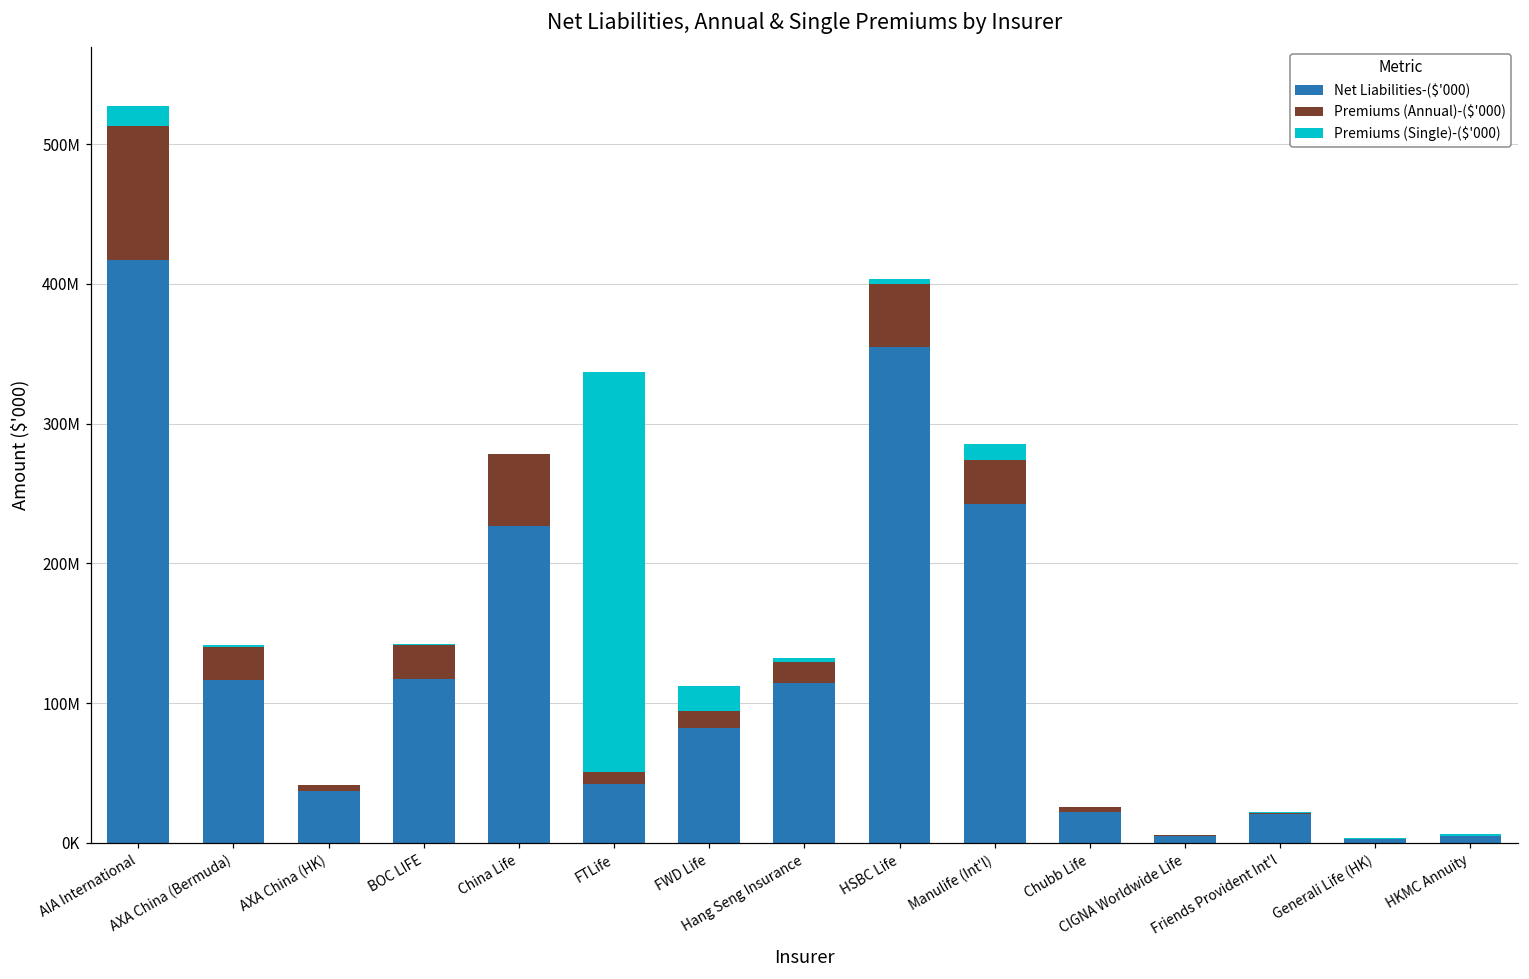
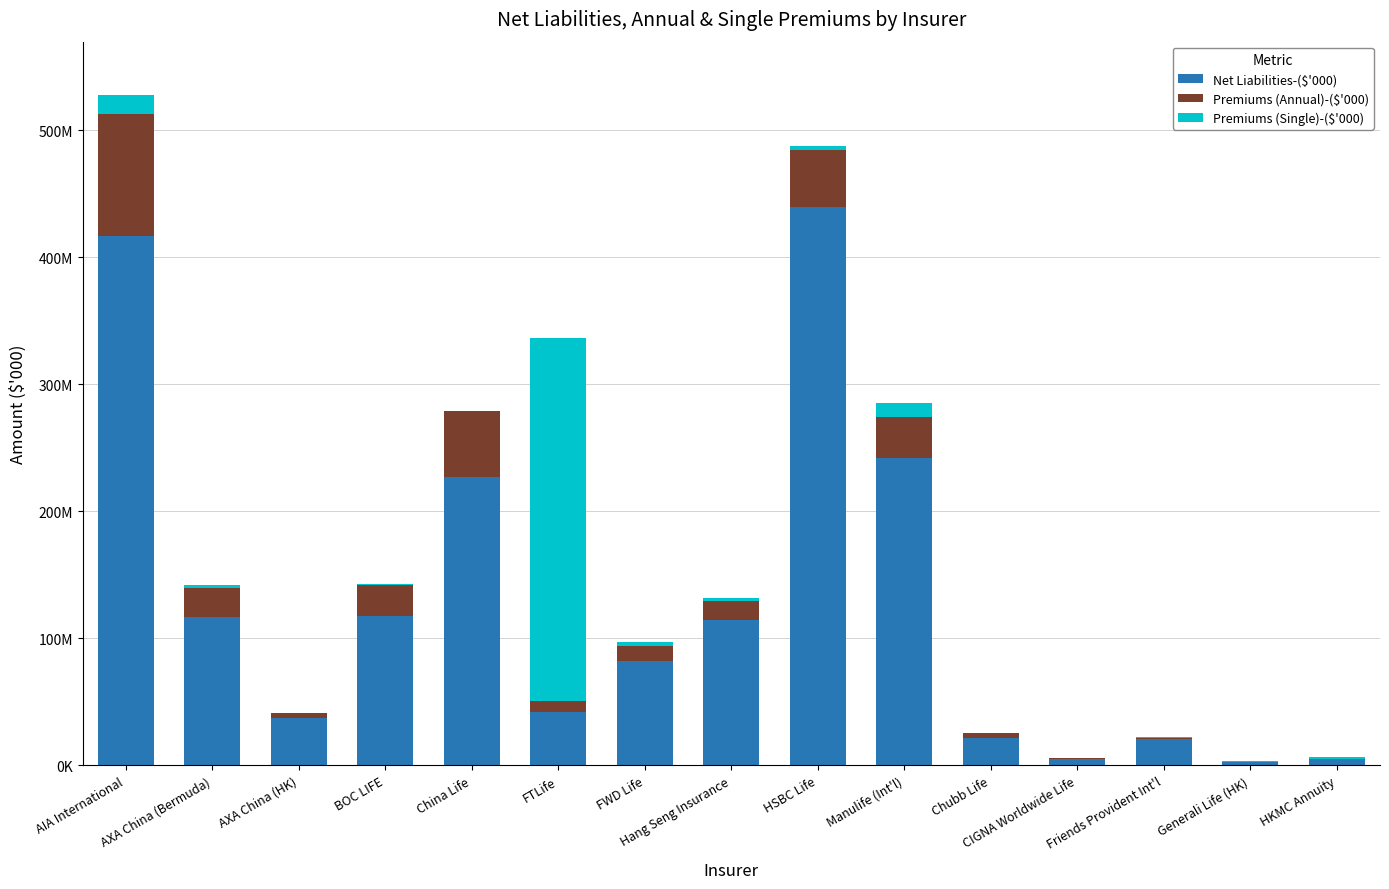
  {
    "Net Liabilities-($'000)": {
      "AIA International": 417000000,
      "AXA China (Bermuda)": 117000000,
      "AXA China (HK)": 37000000,
      "BOC LIFE": 117000000,
      "China Life": 227000000,
      "FTLife": 42000000,
      "FWD Life": 83000000,
      "Hang Seng Insurance": 114000000,
-     "HSBC Life": 355000000,
+     "HSBC Life": 439000000,
      "Manulife (Int'l)": 242000000,
      "Chubb Life": 22000000,
      "CIGNA Worldwide Life": 5000000,
      "Friends Provident Int'l": 21000000,
      "Generali Life (HK)": 3000000,
      "HKMC Annuity": 5000000
    },
    "Premiums (Annual)-($'000)": {
      "AIA International": 96000000,
      "AXA China (Bermuda)": 23000000,
      "AXA China (HK)": 4000000,
      "BOC LIFE": 25000000,
      "China Life": 52000000,
      "FTLife": 9000000,
      "FWD Life": 12000000,
      "Hang Seng Insurance": 15000000,
      "HSBC Life": 45000000,
      "Manulife (Int'l)": 32000000,
      "Chubb Life": 4000000,
      "HKMC Annuity": 0
    },
    "Premiums (Single)-($'000)": {
      "AIA International": 15000000,
      "AXA China (HK)": 0,
      "China Life": 0,
      "FTLife": 286000000,
-     "FWD Life": 18000000,
+     "FWD Life": 3000000,
      "Hang Seng Insurance": 3000000,
      "HSBC Life": 3000000,
      "Manulife (Int'l)": 11000000
    }
  }
